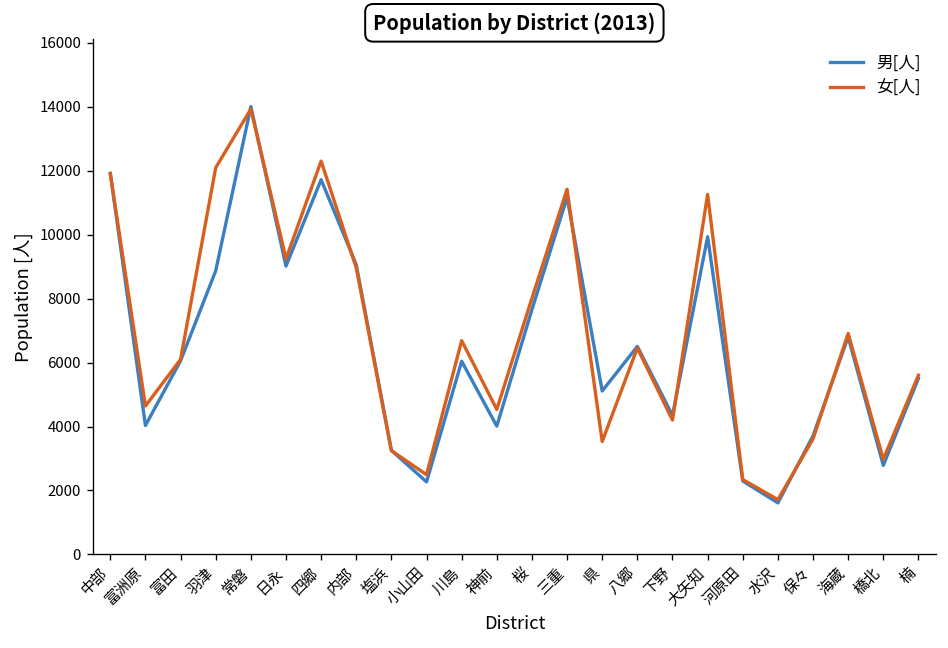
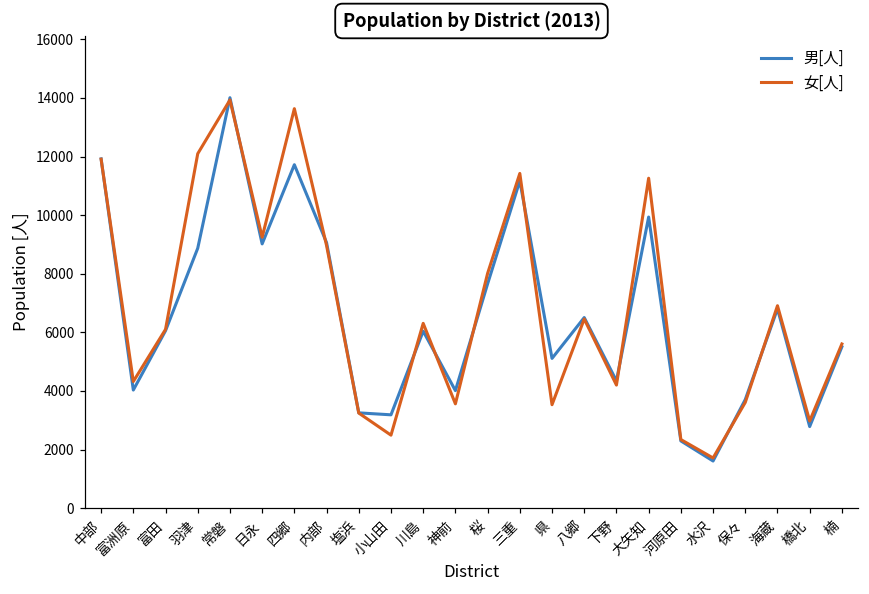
  {
    "男[人]": {
      "富洲原": 4000,
      "羽津": 8900,
      "日永": 9000,
      "四郷": 11700,
      "内部": 9100,
-     "小山田": 2300,
+     "小山田": 3200,
      "川島": 6000,
      "神前": 4000,
      "桜": 7700,
      "三重": 11200,
      "県": 5100,
      "下野": 4300,
      "大矢知": 9900,
      "水沢": 1600,
      "保々": 3700,
      "海蔵": 6800,
      "橋北": 2800,
      "楠": 5500
    },
    "女[人]": {
-     "富洲原": 4600,
+     "富洲原": 4300,
      "羽津": 12100,
      "日永": 9200,
-     "四郷": 12300,
+     "四郷": 13600,
      "内部": 9000,
      "小山田": 2500,
-     "川島": 6700,
-     "神前": 4500,
+     "川島": 6300,
+     "神前": 3600,
      "桜": 8000,
      "三重": 11400,
      "県": 3500,
      "下野": 4200,
      "大矢知": 11300,
      "水沢": 1700,
      "保々": 3600,
      "海蔵": 6900,
      "橋北": 3000,
      "楠": 5600
    }
  }
